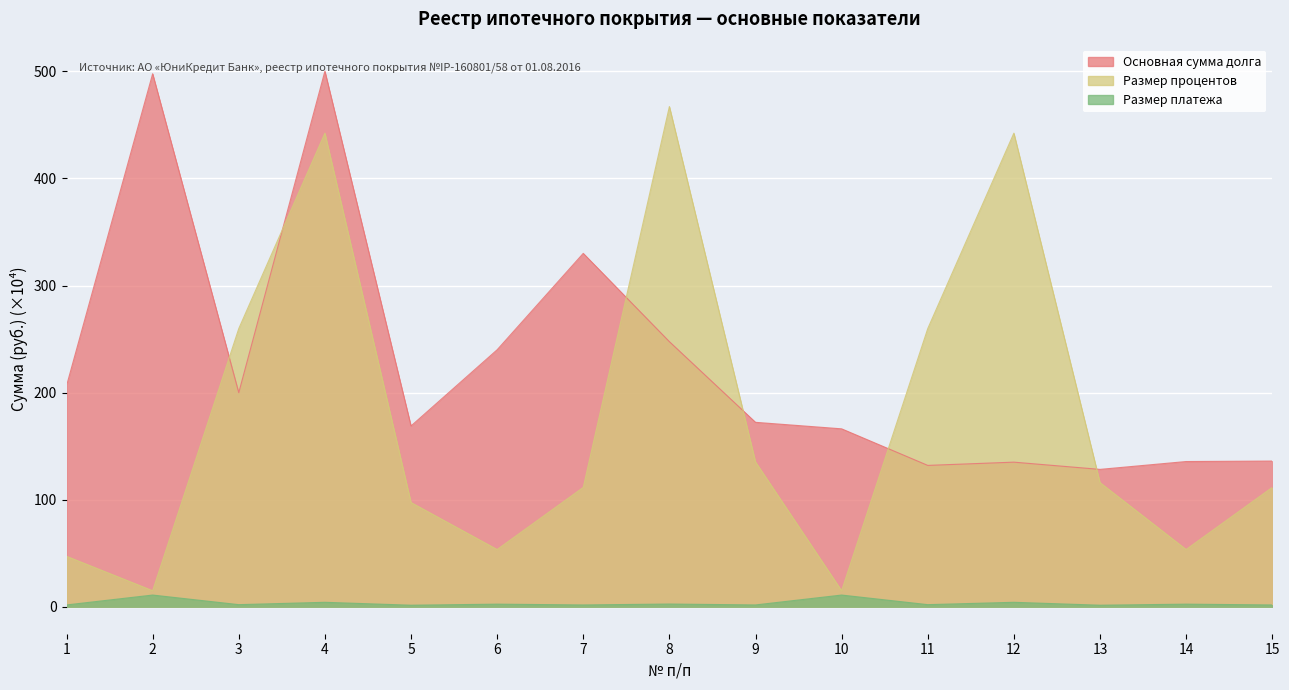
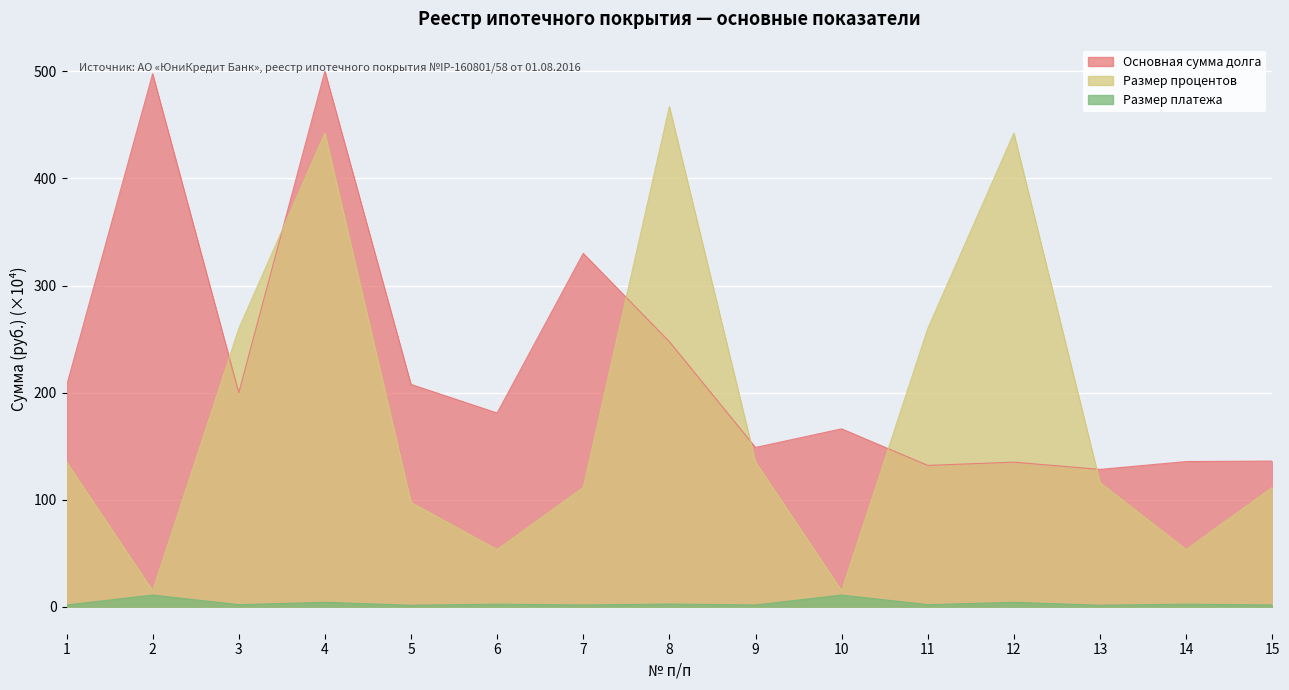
  {
    "Основная сумма долга": {
      "1": 206,
      "2": 498,
      "3": 200,
-     "5": 169,
-     "6": 240,
+     "5": 208,
+     "6": 181,
      "7": 330,
      "8": 248,
-     "9": 172,
+     "9": 149,
      "10": 166,
      "11": 132,
      "12": 135,
      "13": 128,
      "14": 136,
      "15": 136
    },
    "Размер процентов": {
-     "1": 47,
+     "1": 135,
      "2": 15,
      "3": 260,
      "4": 442,
      "5": 97,
      "6": 54,
      "7": 112,
      "8": 467,
      "9": 135,
      "10": 15,
      "11": 260,
      "12": 442,
      "13": 116,
      "14": 54,
      "15": 112
    },
    "Размер платежа": {
      "1": 2,
      "2": 11,
      "3": 2,
      "4": 4,
      "5": 2,
      "6": 3,
      "7": 2,
      "8": 3,
      "9": 2,
      "10": 11,
      "11": 2,
      "12": 4,
      "13": 2,
      "14": 3,
      "15": 2
    }
  }
